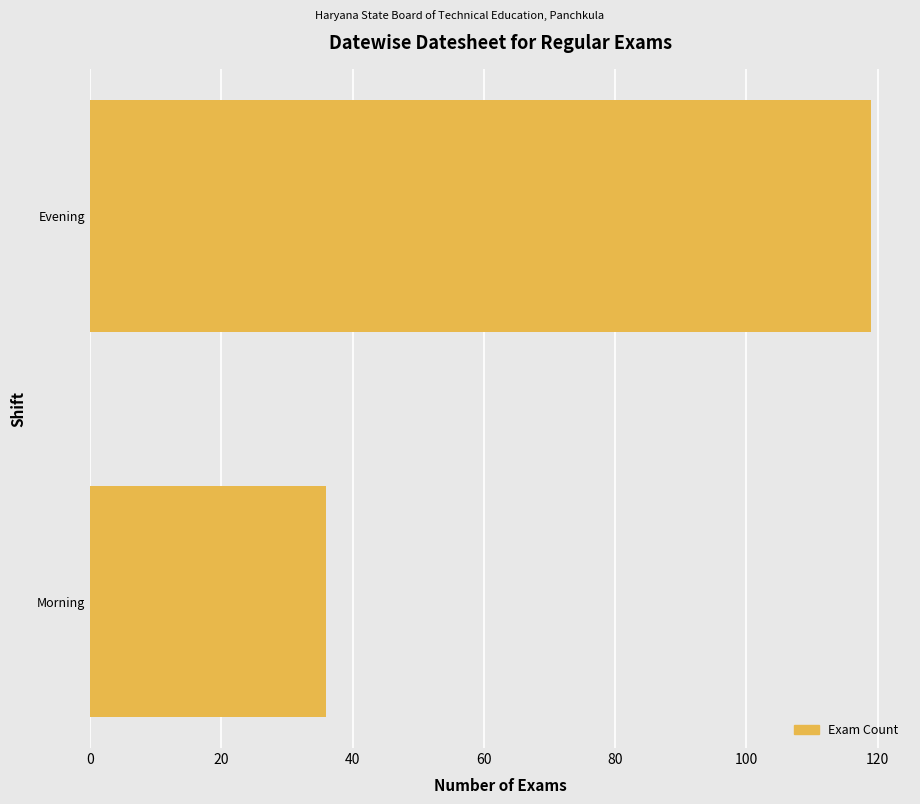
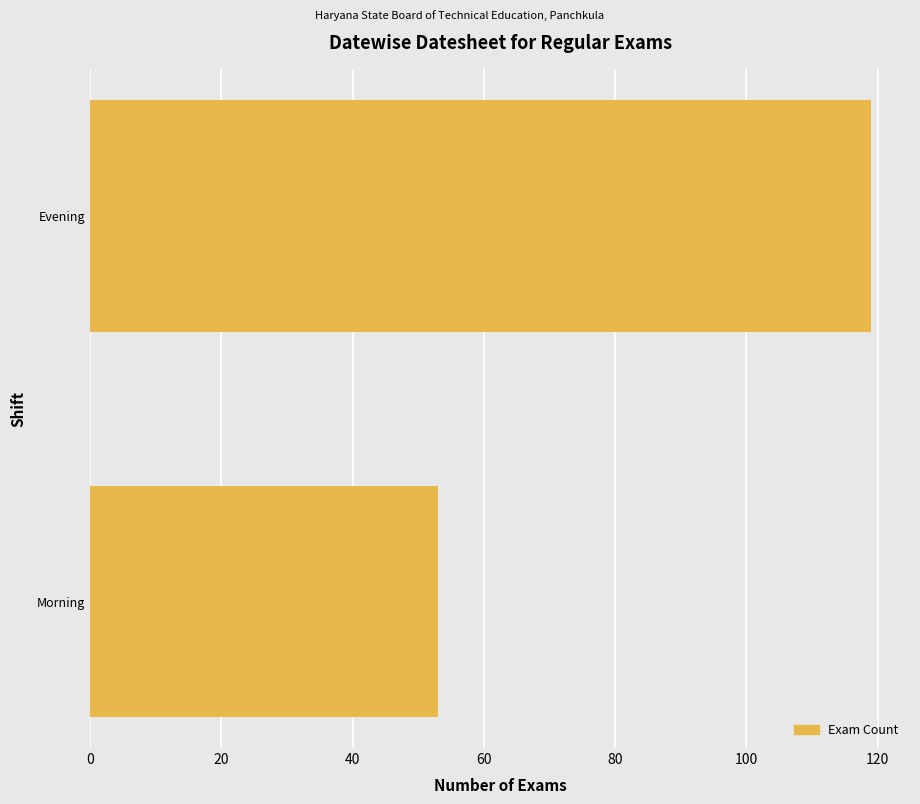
  {
    "Evening": 119,
-   "Morning": 36
+   "Morning": 53
  }
